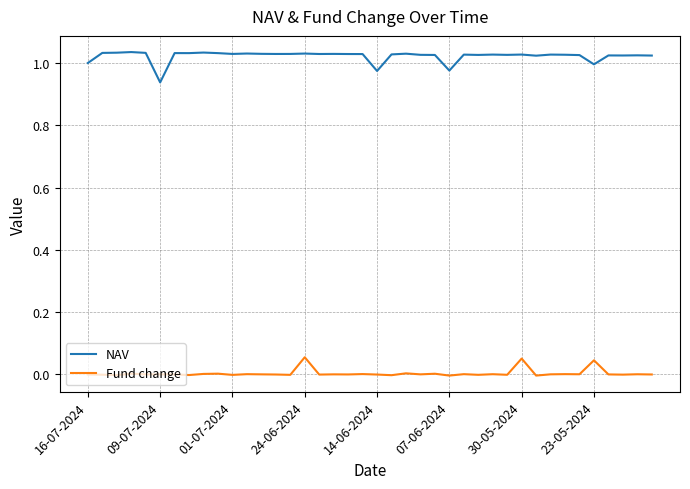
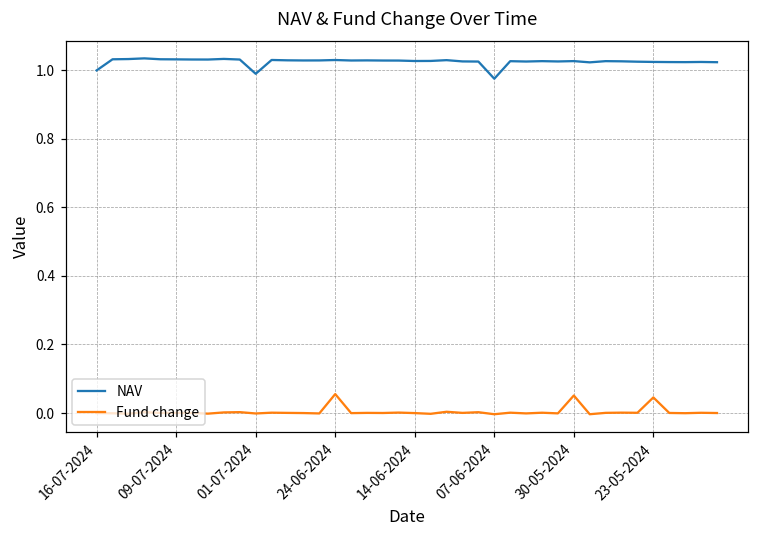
  {
    "NAV": {
      "16-07-2024": 1.00,
-     "09-07-2024": 0.94,
-     "01-07-2024": 1.03,
+     "09-07-2024": 1.03,
+     "01-07-2024": 0.99,
      "24-06-2024": 1.03,
-     "14-06-2024": 0.97,
+     "14-06-2024": 1.03,
      "07-06-2024": 0.98,
      "30-05-2024": 1.03,
-     "23-05-2024": 1.00
+     "23-05-2024": 1.02
    },
    "Fund change": {
      "01-07-2024": 0.00,
      "24-06-2024": 0.06,
      "14-06-2024": 0.00,
      "07-06-2024": 0.00,
      "30-05-2024": 0.05,
      "23-05-2024": 0.05
    }
  }
